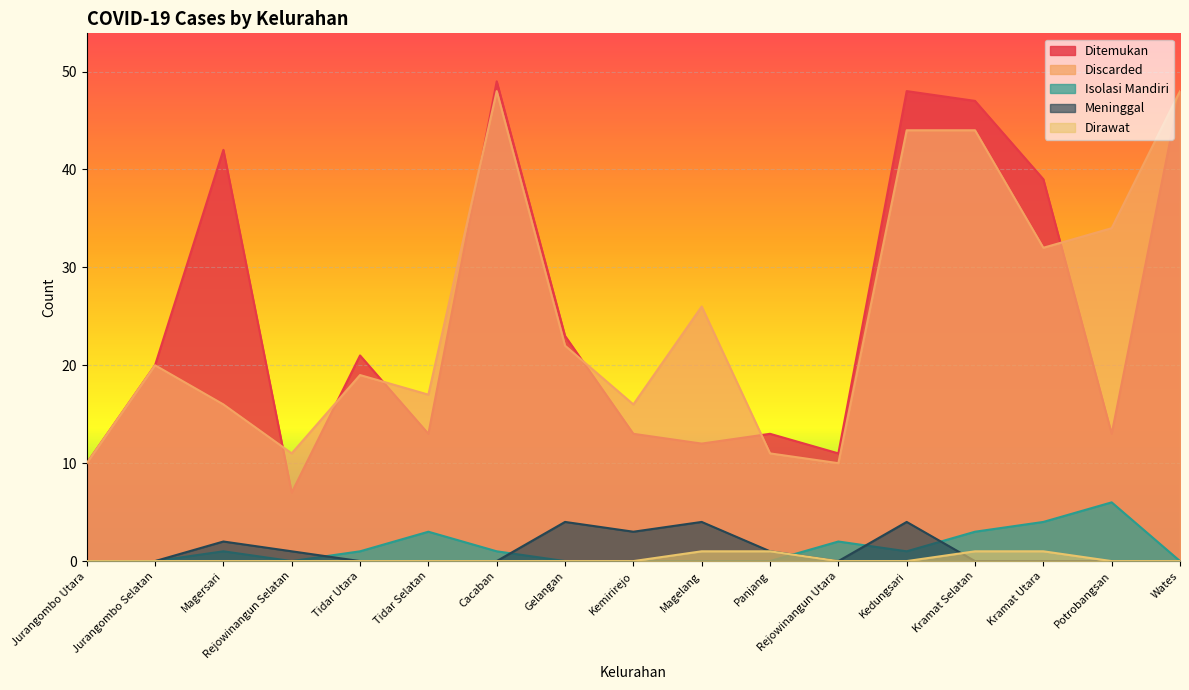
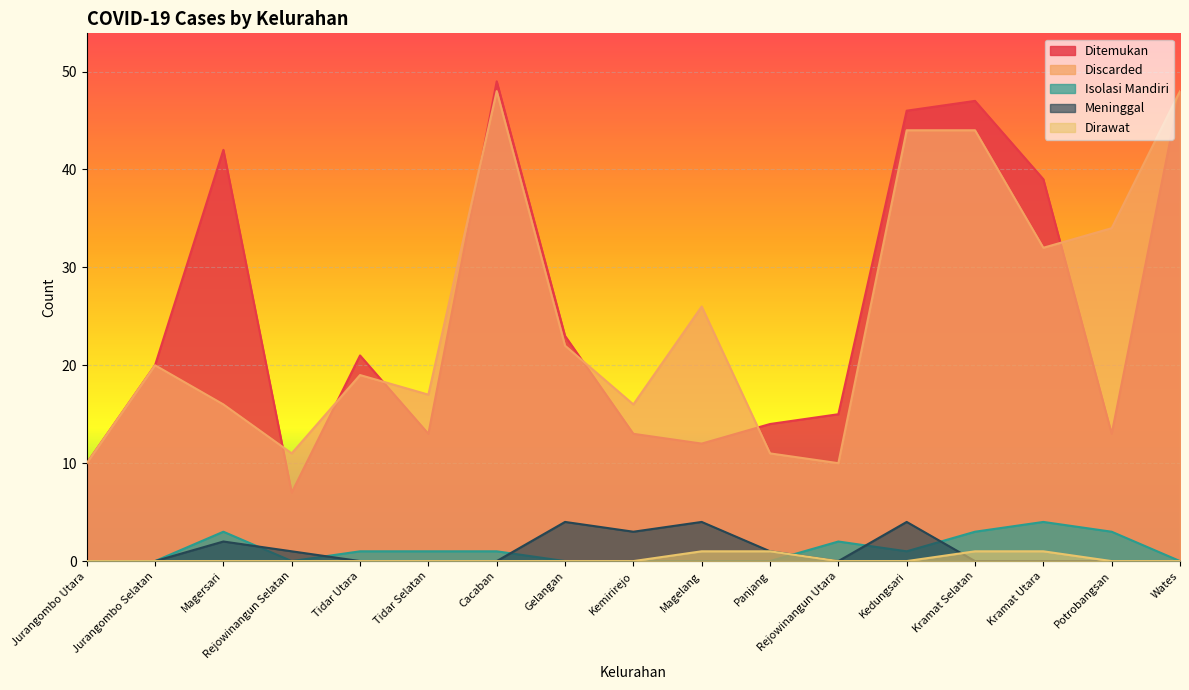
  {
    "Ditemukan": {
      "Magersari": 42,
      "Rejowinangun Selatan": 7,
      "Tidar Utara": 21,
      "Tidar Selatan": 13,
      "Cacaban": 49,
      "Gelangan": 23,
      "Kemirirejo": 13,
      "Magelang": 12,
-     "Panjang": 13,
-     "Rejowinangun Utara": 11,
-     "Kedungsari": 48,
+     "Panjang": 14,
+     "Rejowinangun Utara": 15,
+     "Kedungsari": 46,
      "Kramat Selatan": 47,
      "Kramat Utara": 39,
      "Potrobangsan": 13
    },
    "Isolasi Mandiri": {
-     "Magersari": 1,
+     "Magersari": 3,
      "Tidar Utara": 1,
-     "Tidar Selatan": 3,
+     "Tidar Selatan": 1,
      "Cacaban": 1,
      "Magelang": 0,
      "Panjang": 0,
      "Rejowinangun Utara": 2,
      "Kedungsari": 1,
      "Kramat Selatan": 3,
      "Kramat Utara": 4,
-     "Potrobangsan": 6
+     "Potrobangsan": 3
    },
    "Meninggal": {
      "Magersari": 2,
      "Rejowinangun Selatan": 1,
      "Gelangan": 4,
      "Kemirirejo": 3,
      "Magelang": 4,
      "Kedungsari": 4,
      "Kramat Selatan": 0,
      "Kramat Utara": 0
    }
  }
